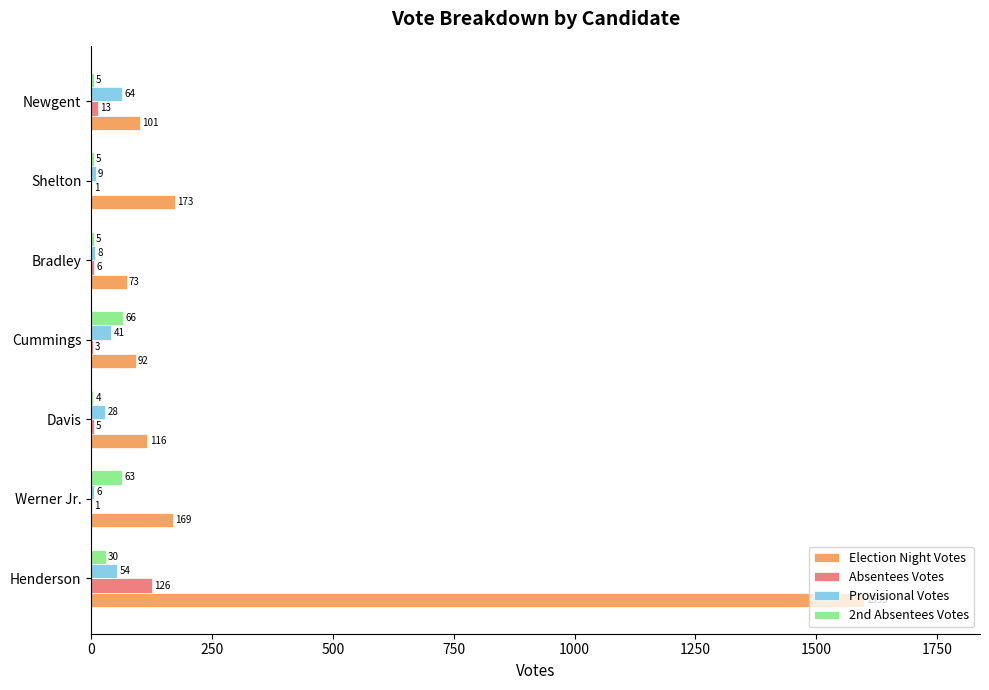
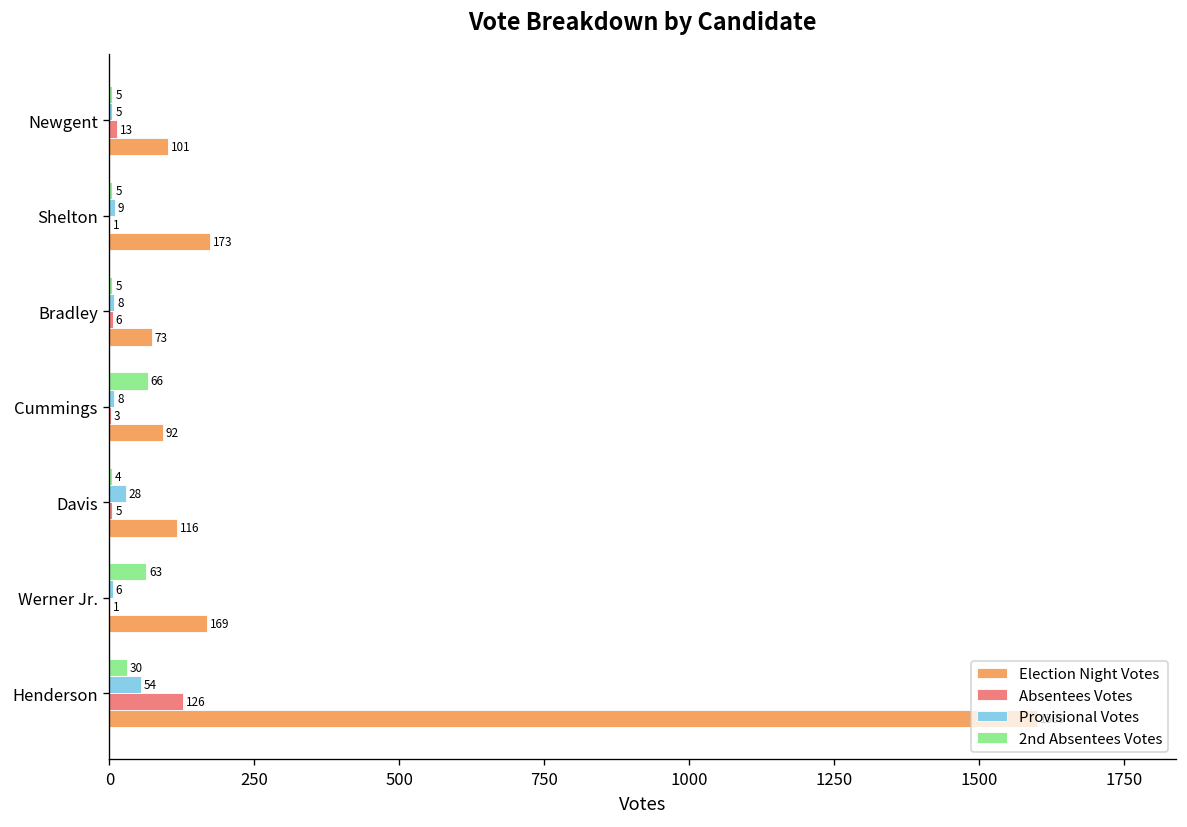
  {
    "Provisional Votes": {
-     "Newgent": 64,
+     "Newgent": 5,
      "Shelton": 9,
      "Bradley": 8,
-     "Cummings": 41,
+     "Cummings": 8,
      "Davis": 28,
      "Werner Jr.": 6,
      "Henderson": 54
    },
    "2nd Absentees Votes": {
      "Newgent": 5,
      "Shelton": 5,
      "Bradley": 5,
      "Cummings": 66,
      "Davis": 4,
      "Werner Jr.": 63,
      "Henderson": 30
    }
  }
